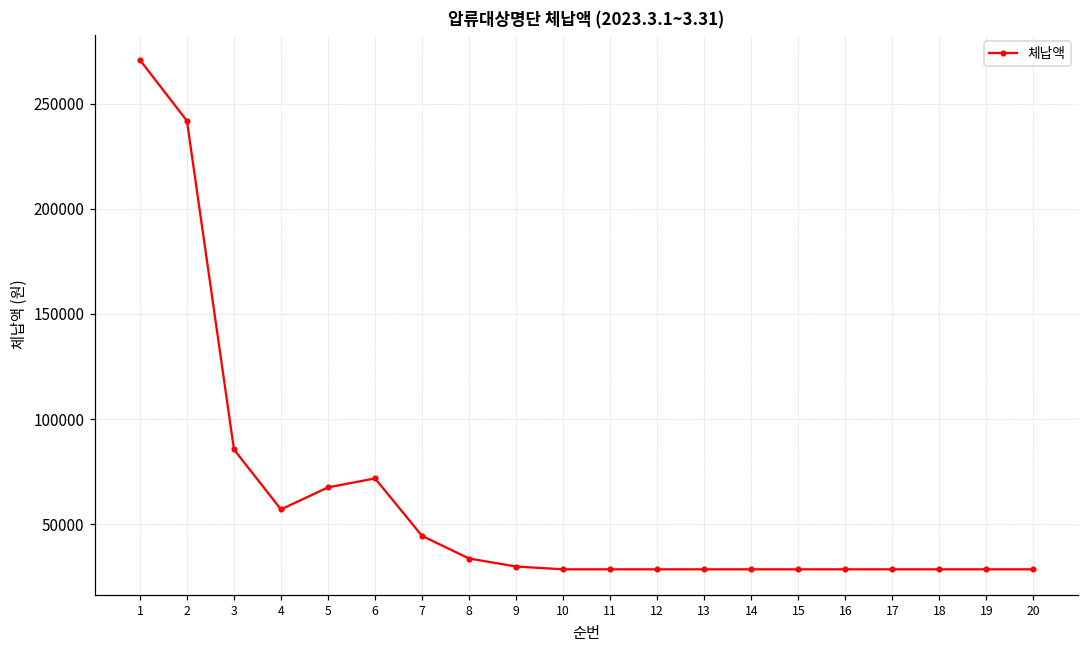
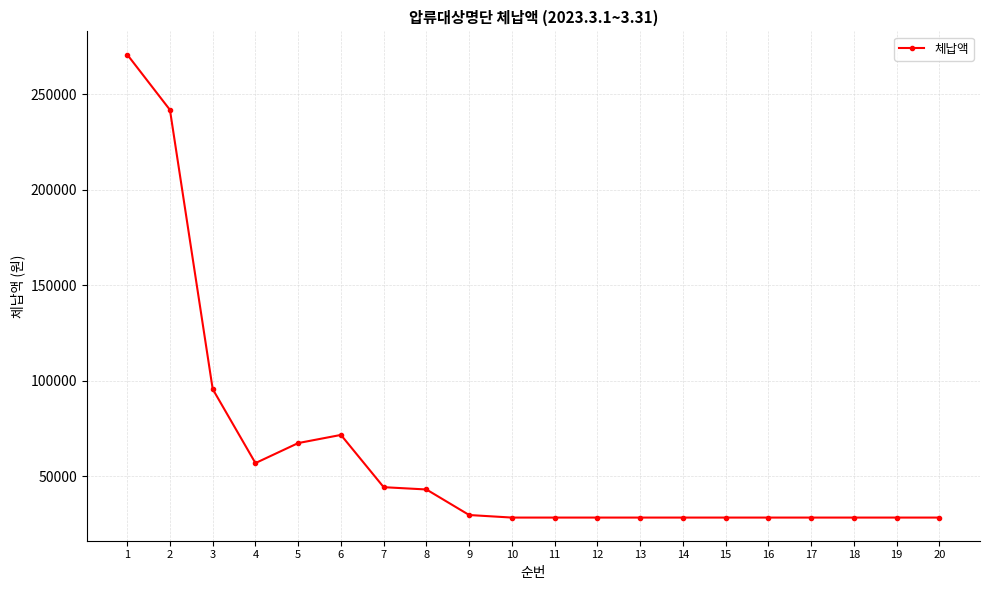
  {
    "1": 271000,
    "2": 242000,
-   "3": 86000,
+   "3": 96000,
    "4": 57000,
    "5": 67000,
    "6": 72000,
    "7": 44000,
-   "8": 34000,
+   "8": 43000,
    "9": 30000,
    "10": 29000,
    "11": 29000,
    "12": 29000,
    "13": 29000,
    "14": 29000,
    "15": 29000,
    "16": 29000,
    "17": 29000,
    "18": 29000,
    "19": 29000,
    "20": 29000
  }
